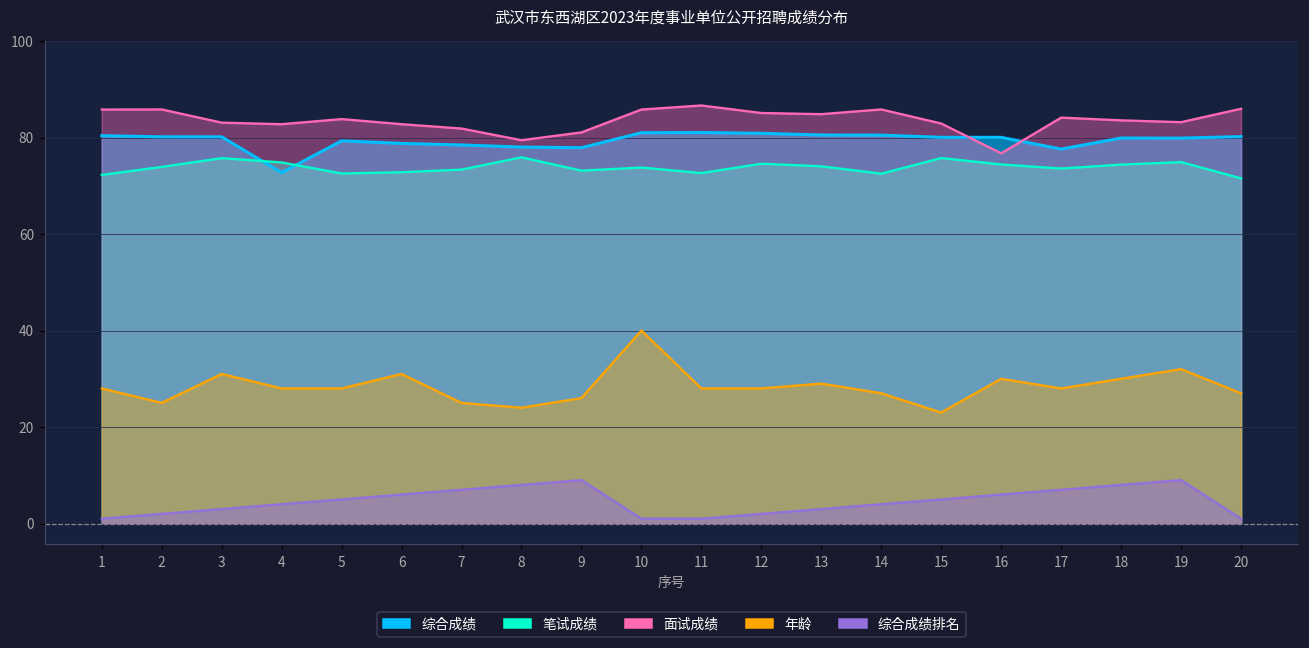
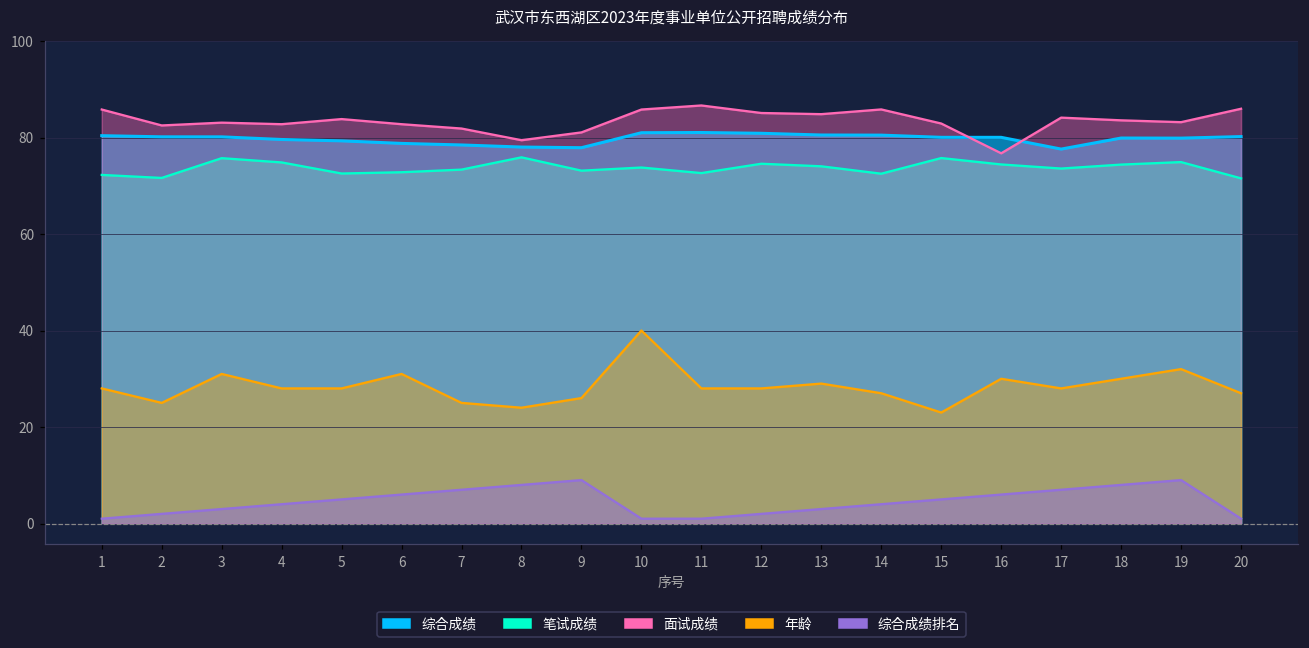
  {
    "综合成绩": {
      "1": 80,
      "2": 80,
      "3": 80,
-     "4": 73,
+     "4": 80,
      "5": 79,
      "6": 79,
      "7": 78,
      "8": 78,
      "9": 78,
      "10": 81,
      "11": 81,
      "12": 81,
      "13": 81,
      "14": 80,
      "15": 80,
      "16": 80,
      "17": 78,
      "18": 80,
      "19": 80,
      "20": 80
    },
    "笔试成绩": {
      "1": 72,
-     "2": 74,
+     "2": 72,
      "3": 76,
      "4": 75,
      "5": 73,
      "6": 73,
      "7": 73,
      "8": 76,
      "9": 73,
      "10": 74,
      "11": 73,
      "12": 75,
      "13": 74,
      "14": 73,
      "15": 76,
      "16": 74,
      "17": 74,
      "18": 74,
      "19": 75,
      "20": 72
    },
    "面试成绩": {
      "1": 86,
-     "2": 86,
+     "2": 83,
      "3": 83,
      "4": 83,
      "5": 84,
      "6": 83,
      "7": 82,
      "8": 79,
      "9": 81,
      "10": 86,
      "11": 87,
      "12": 85,
      "13": 85,
      "14": 86,
      "15": 83,
      "16": 77,
      "17": 84,
      "18": 84,
      "19": 83,
      "20": 86
    },
    "年龄": {
      "1": 28,
      "2": 25,
      "3": 31,
      "4": 28,
      "5": 28,
      "6": 31,
      "7": 25,
      "8": 24,
      "9": 26,
      "10": 40,
      "11": 28,
      "12": 28,
      "13": 29,
      "14": 27,
      "15": 23,
      "16": 30,
      "17": 28,
      "18": 30,
      "19": 32,
      "20": 27
    },
    "综合成绩排名": {
      "1": 1,
      "2": 2,
      "3": 3,
      "4": 4,
      "5": 5,
      "6": 6,
      "7": 7,
      "8": 8,
      "9": 9,
      "10": 1,
      "11": 1,
      "12": 2,
      "13": 3,
      "14": 4,
      "15": 5,
      "16": 6,
      "17": 7,
      "18": 8,
      "19": 9,
      "20": 1
    }
  }
